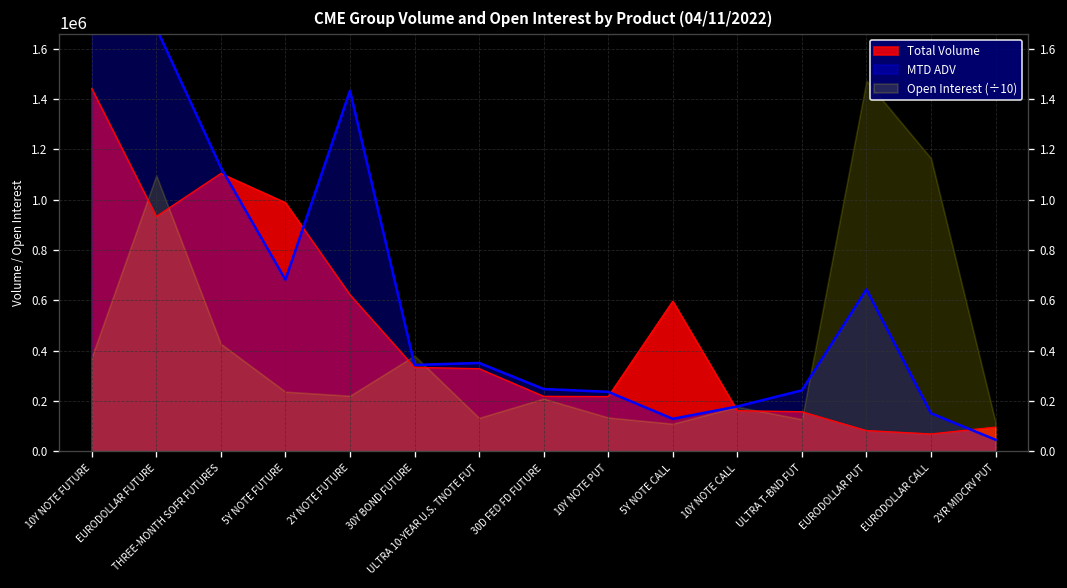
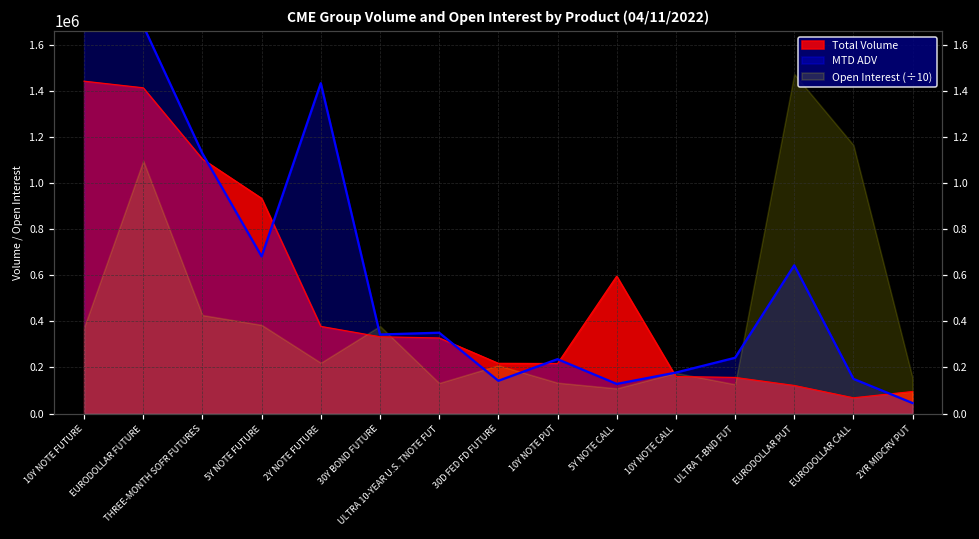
  {
    "Total Volume": {
      "10Y NOTE FUTURE": 1440000,
-     "EURODOLLAR FUTURE": 930000,
+     "EURODOLLAR FUTURE": 1410000,
      "THREE-MONTH SOFR FUTURES": 1100000,
-     "5Y NOTE FUTURE": 990000,
-     "2Y NOTE FUTURE": 620000,
+     "5Y NOTE FUTURE": 930000,
+     "2Y NOTE FUTURE": 380000,
      "ULTRA 10-YEAR U.S. TNOTE FUT": 330000,
      "10Y NOTE PUT": 220000,
      "5Y NOTE CALL": 600000,
      "10Y NOTE CALL": 160000,
      "ULTRA T-BND FUT": 160000,
-     "EURODOLLAR PUT": 80000,
+     "EURODOLLAR PUT": 120000,
      "EURODOLLAR CALL": 70000,
      "2YR MIDCRV PUT": 100000
    },
    "MTD ADV": {
      "THREE-MONTH SOFR FUTURES": 1130000,
      "5Y NOTE FUTURE": 680000,
      "2Y NOTE FUTURE": 1430000,
      "ULTRA 10-YEAR U.S. TNOTE FUT": 350000,
-     "30D FED FD FUTURE": 250000,
+     "30D FED FD FUTURE": 140000,
      "10Y NOTE PUT": 240000,
      "5Y NOTE CALL": 130000,
      "ULTRA T-BND FUT": 240000,
      "EURODOLLAR PUT": 640000,
      "EURODOLLAR CALL": 150000,
      "2YR MIDCRV PUT": 50000
    },
    "Open Interest (÷10)": {
      "10Y NOTE FUTURE": 370000,
      "EURODOLLAR FUTURE": 1100000,
      "THREE-MONTH SOFR FUTURES": 430000,
-     "5Y NOTE FUTURE": 240000,
+     "5Y NOTE FUTURE": 380000,
      "2Y NOTE FUTURE": 220000,
      "30Y BOND FUTURE": 380000,
      "ULTRA 10-YEAR U.S. TNOTE FUT": 130000,
      "10Y NOTE PUT": 130000,
      "5Y NOTE CALL": 110000,
      "ULTRA T-BND FUT": 130000,
      "EURODOLLAR PUT": 1470000,
      "EURODOLLAR CALL": 1170000,
-     "2YR MIDCRV PUT": 120000
+     "2YR MIDCRV PUT": 150000
    }
  }
